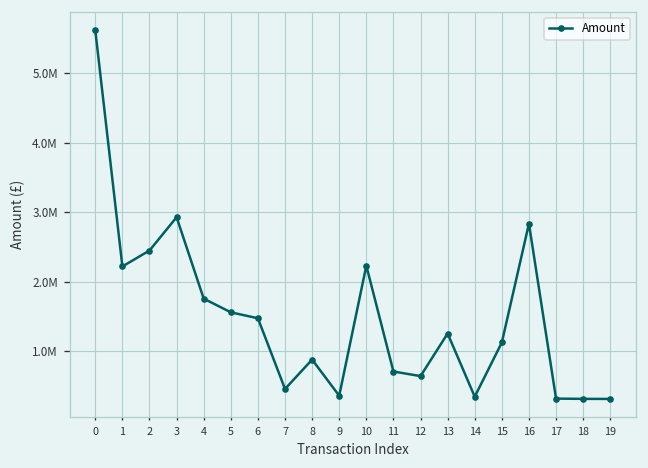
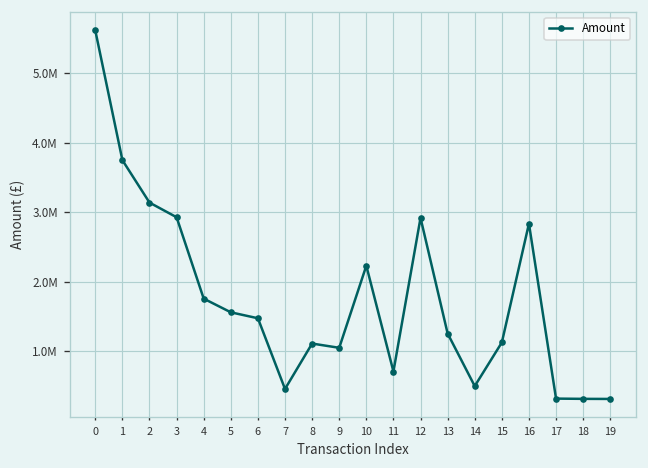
  {
    "0": 5600000,
-   "1": 2200000,
-   "2": 2400000,
+   "1": 3700000,
+   "2": 3100000,
    "3": 2900000,
    "4": 1800000,
    "5": 1600000,
    "6": 1500000,
    "7": 500000,
-   "8": 900000,
-   "9": 400000,
+   "8": 1100000,
+   "9": 1000000,
    "10": 2200000,
    "11": 700000,
-   "12": 600000,
+   "12": 2900000,
    "13": 1300000,
-   "14": 300000,
+   "14": 500000,
    "15": 1100000,
    "16": 2800000,
    "17": 300000,
    "18": 300000,
    "19": 300000
  }
